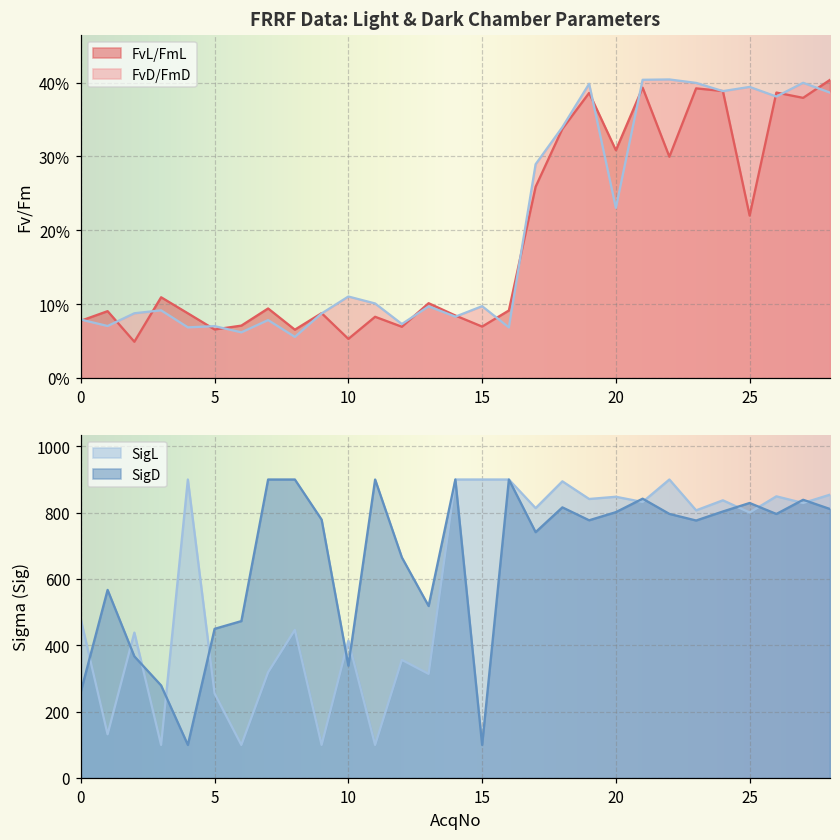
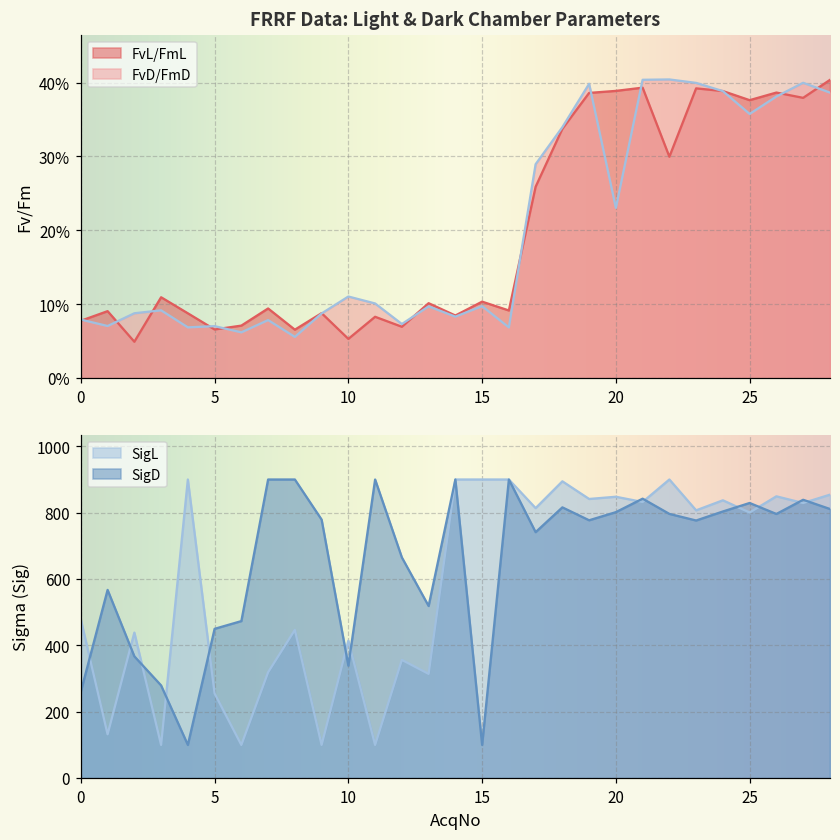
  {
    "FRRF Data: Light & Dark Chamber Parameters": {
      "FvL/FmL": {
        "5": "7%",
        "10": "5%",
-       "15": "7%",
-       "20": "31%",
-       "25": "22%"
+       "15": "10%",
+       "20": "39%",
+       "25": "38%"
      },
      "FvD/FmD": {
        "5": "7%",
        "10": "11%",
        "15": "10%",
        "20": "23%",
-       "25": "39%"
+       "25": "36%"
      }
    }
  }
